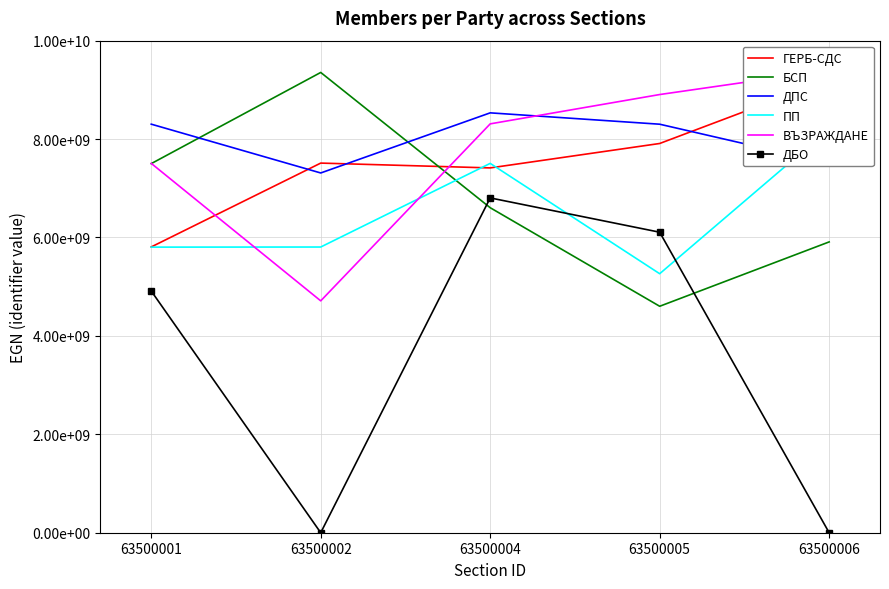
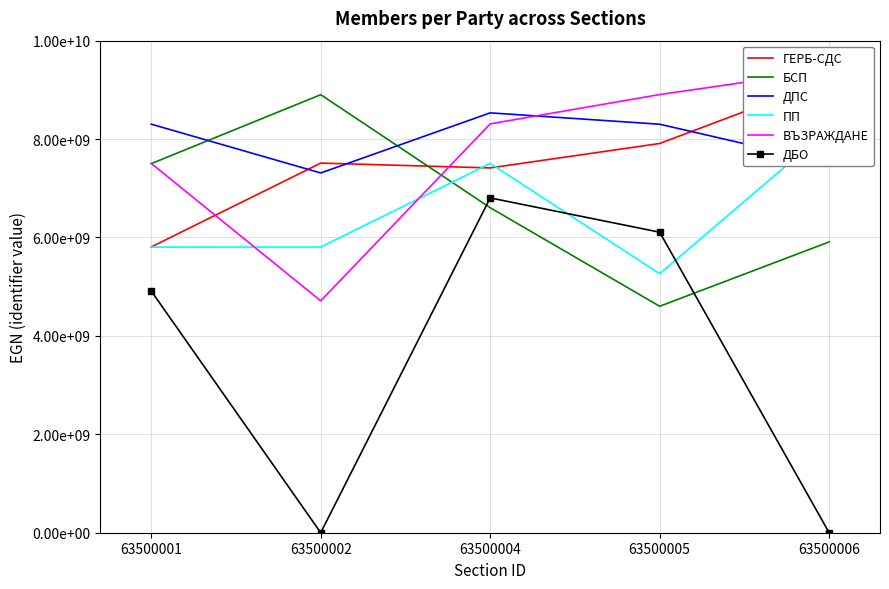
  {
    "ГЕРБ-СДС": {
      "63500002": 7500000000,
      "63500004": 7400000000,
      "63500005": 7900000000
    },
    "БСП": {
-     "63500002": 9400000000,
+     "63500002": 8900000000,
      "63500004": 6600000000,
      "63500005": 4600000000,
      "63500006": 5900000000
    },
    "ДПС": {
      "63500001": 8300000000,
      "63500002": 7300000000,
      "63500004": 8500000000,
      "63500005": 8300000000
    },
    "ПП": {
      "63500002": 5800000000,
      "63500004": 7500000000,
      "63500005": 5300000000
    },
    "ВЪЗРАЖДАНЕ": {
      "63500002": 4700000000,
      "63500004": 8300000000,
      "63500005": 8900000000
    },
    "ДБО": {
      "63500001": 4900000000,
      "63500002": 0,
      "63500004": 6800000000,
      "63500005": 6100000000,
      "63500006": 0
    }
  }
